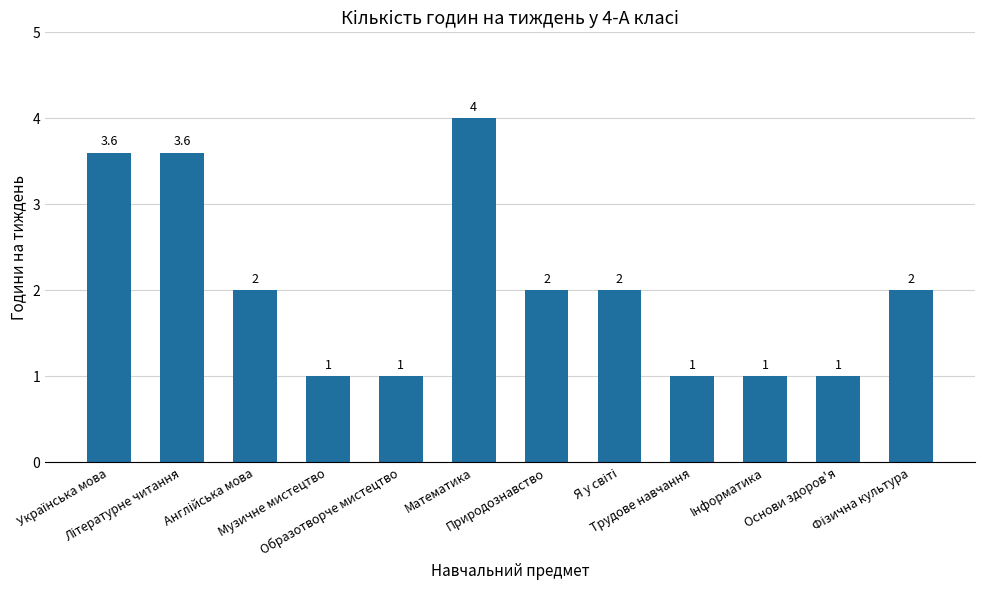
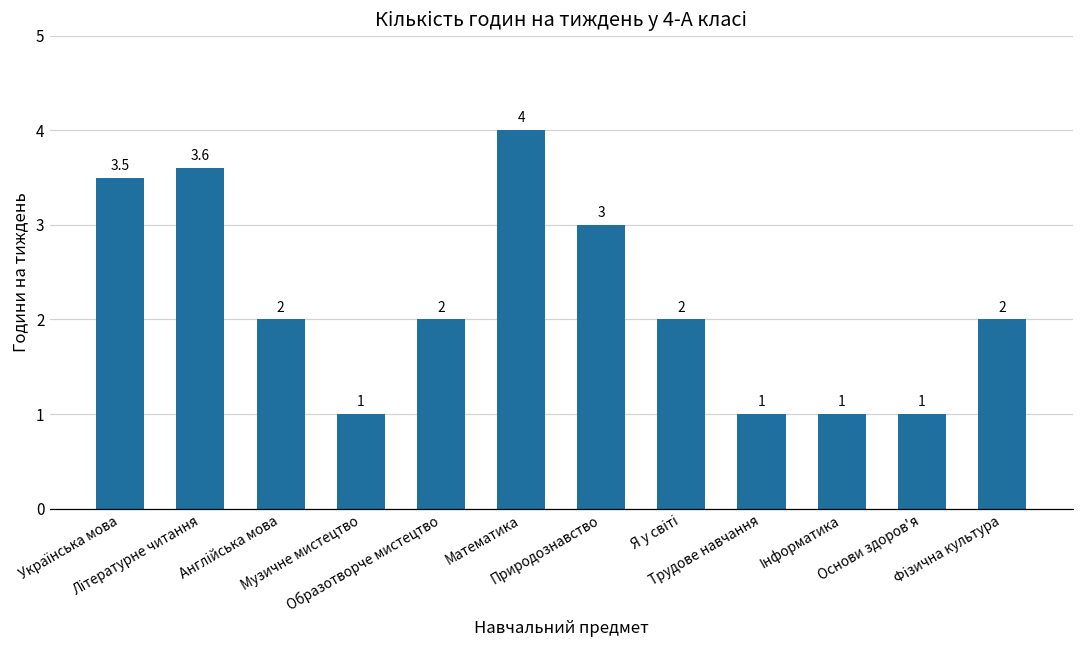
  {
-   "Українська мова": 3.6,
+   "Українська мова": 3.5,
    "Літературне читання": 3.6,
    "Англійська мова": 2,
    "Музичне мистецтво": 1,
-   "Образотворче мистецтво": 1,
+   "Образотворче мистецтво": 2,
    "Математика": 4,
-   "Природознавство": 2,
+   "Природознавство": 3,
    "Я у світі": 2,
    "Трудове навчання": 1,
    "Інформатика": 1,
    "Основи здоров'я": 1,
    "Фізична культура": 2
  }
